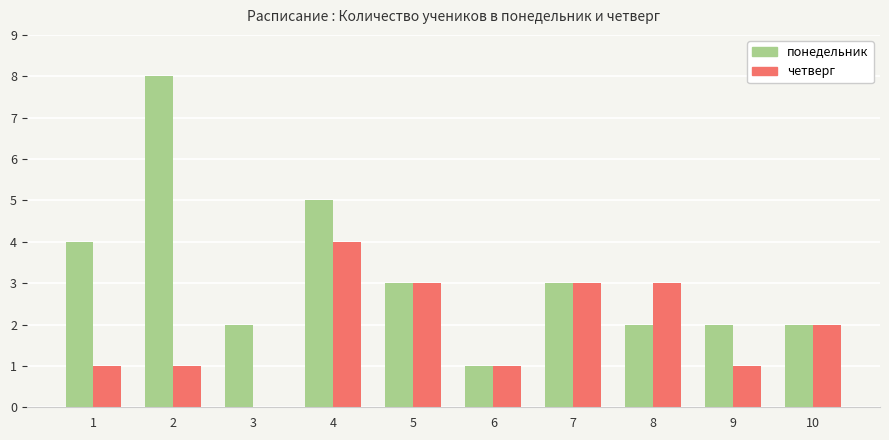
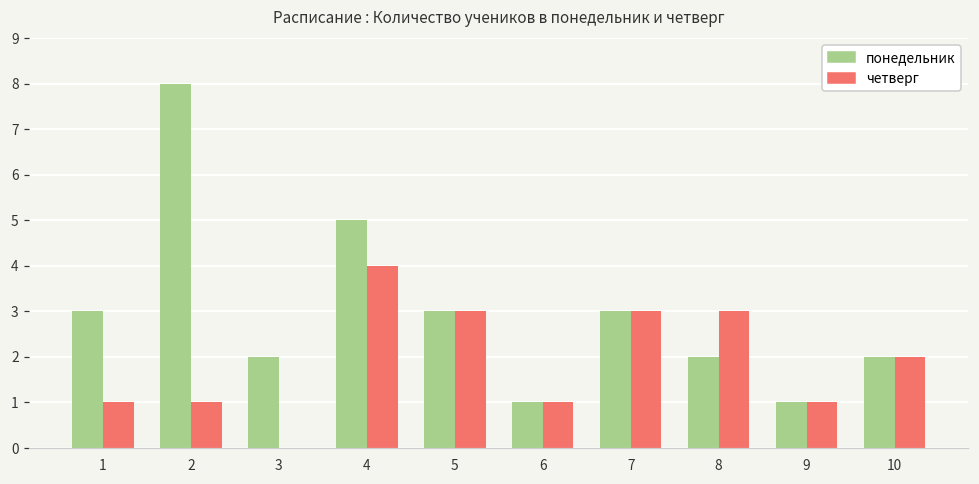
  {
    "понедельник": {
-     "1": 4,
+     "1": 3,
      "2": 8,
      "3": 2,
      "4": 5,
      "5": 3,
      "6": 1,
      "7": 3,
      "8": 2,
-     "9": 2,
+     "9": 1,
      "10": 2
    },
    "четверг": {
      "1": 1,
      "2": 1,
      "3": 0,
      "4": 4,
      "5": 3,
      "6": 1,
      "7": 3,
      "8": 3,
      "9": 1,
      "10": 2
    }
  }
